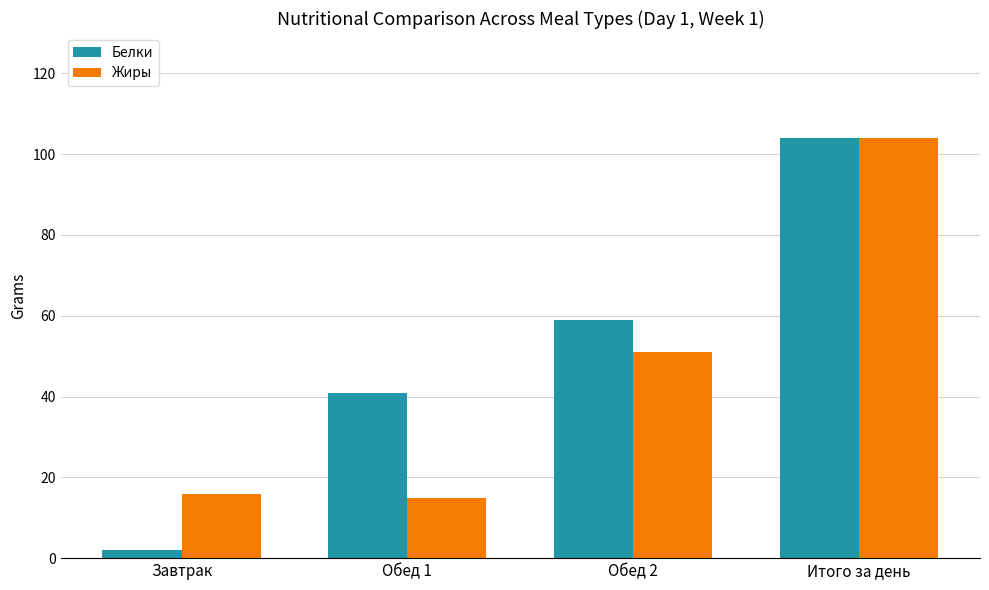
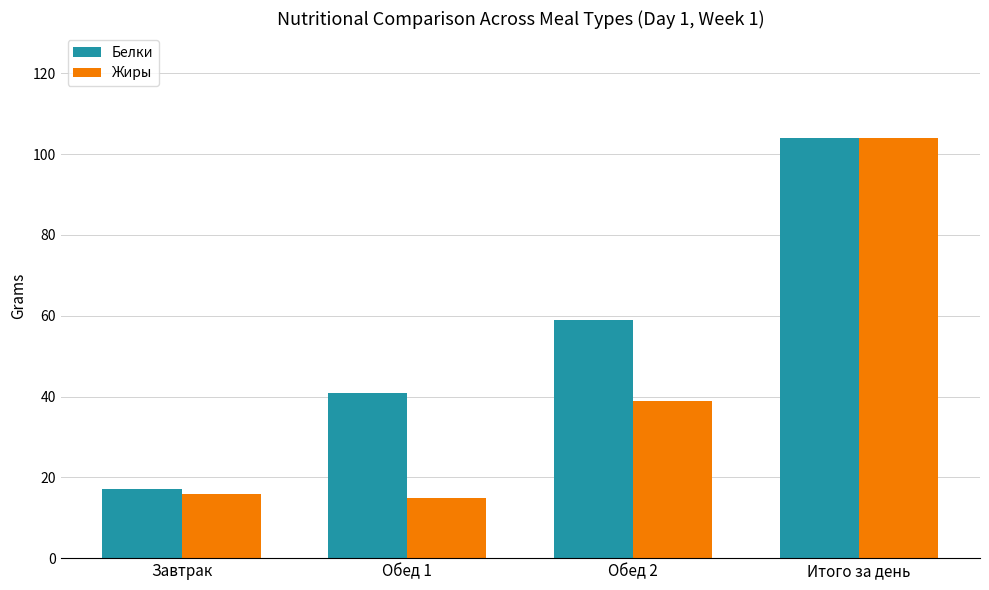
  {
    "Белки": {
-     "Завтрак": 2,
+     "Завтрак": 17,
      "Обед 1": 41,
      "Обед 2": 59,
      "Итого за день": 104
    },
    "Жиры": {
      "Завтрак": 16,
      "Обед 1": 15,
-     "Обед 2": 51,
+     "Обед 2": 39,
      "Итого за день": 104
    }
  }
